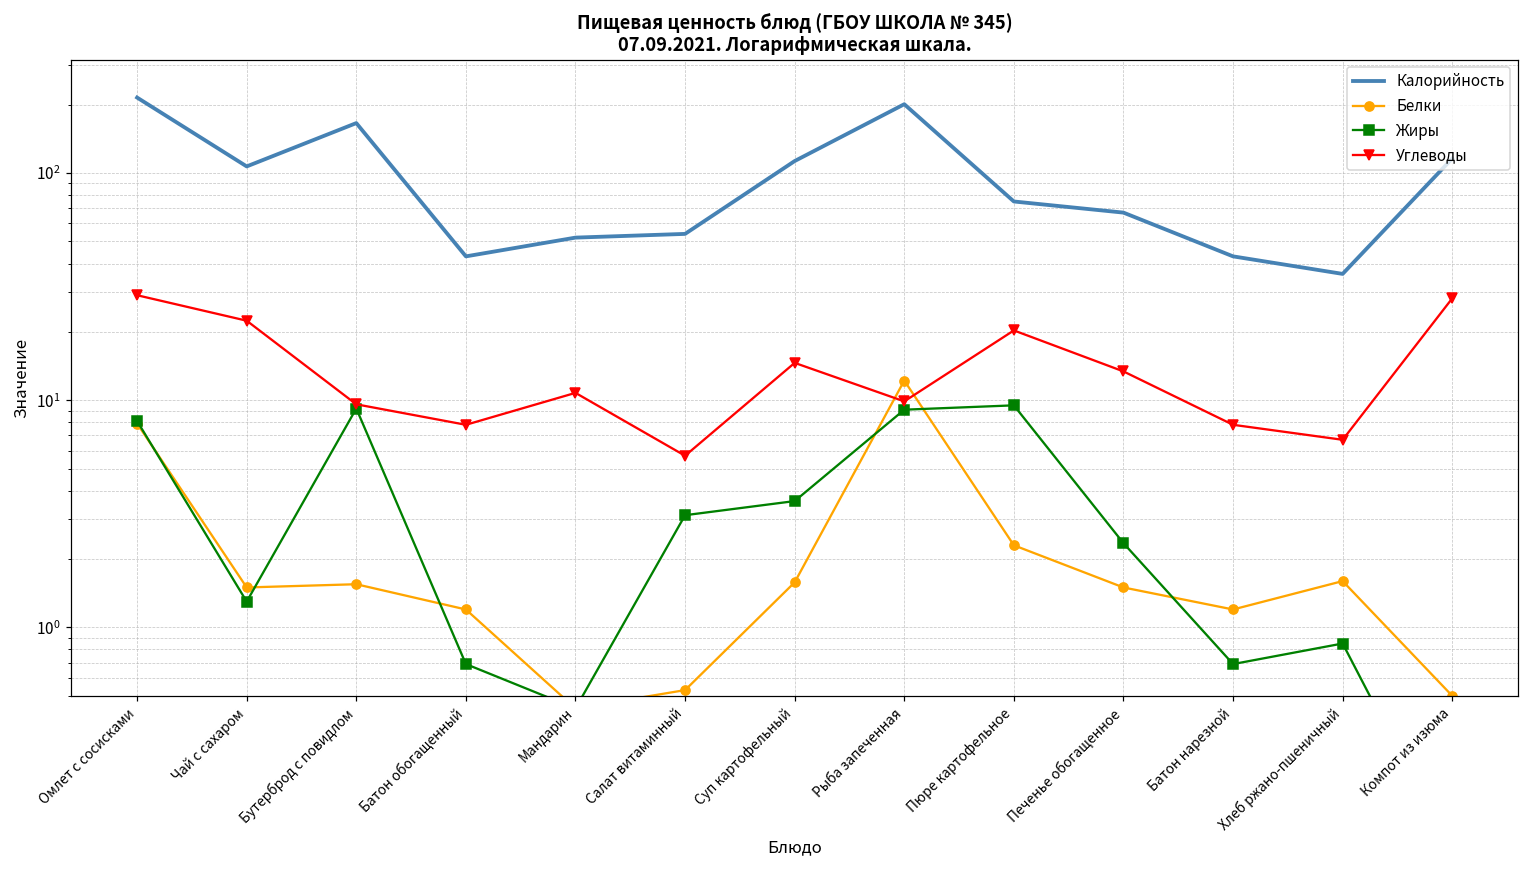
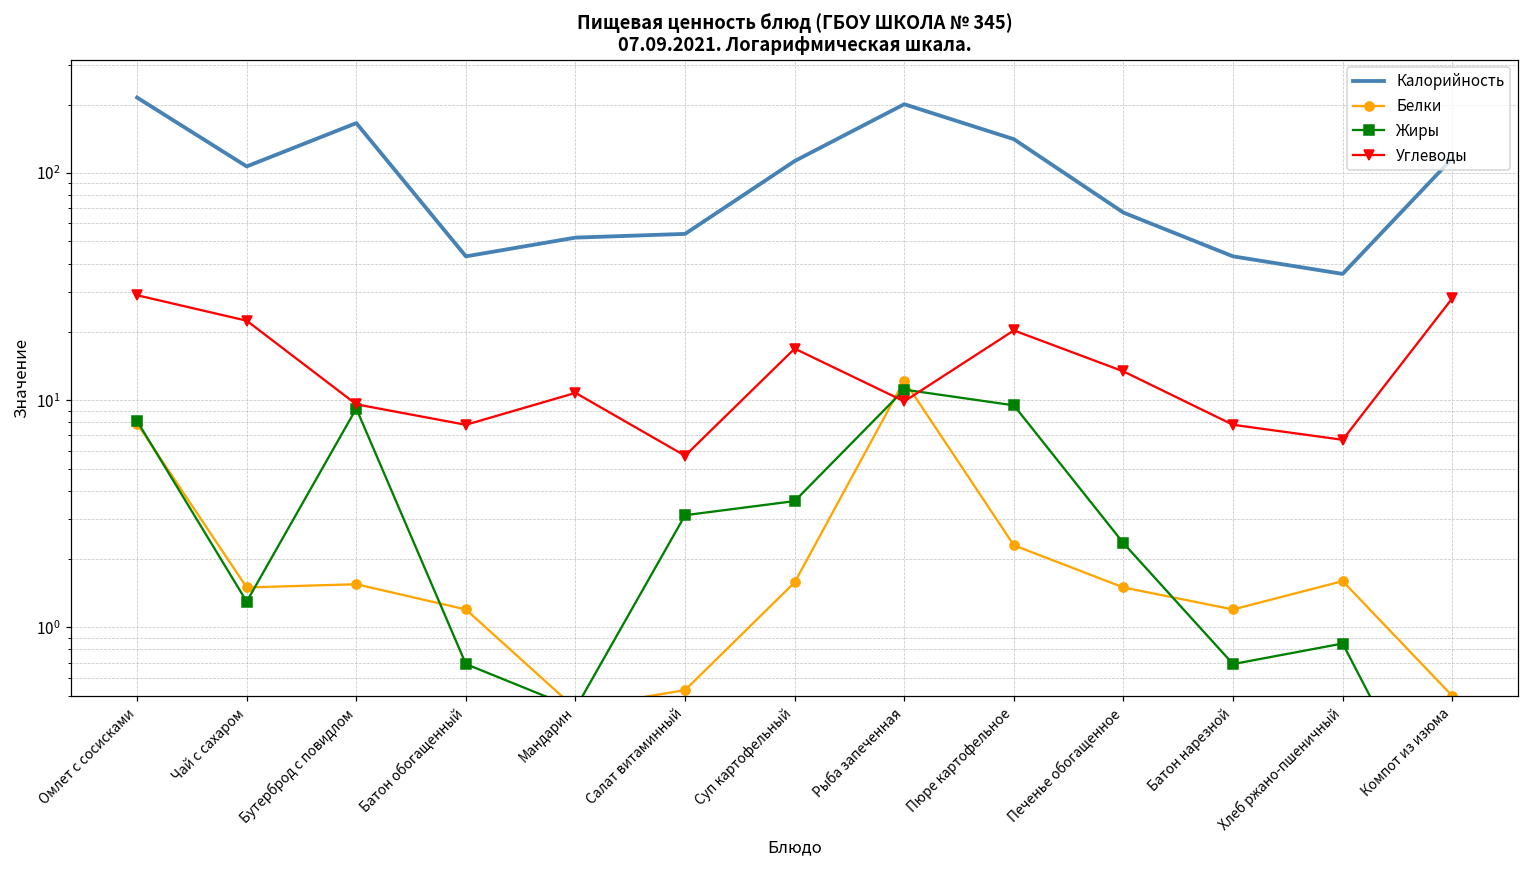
  {
    "Калорийность": {
      "Омлет с сосисками": 220,
      "Чай с сахаром": 110,
      "Бутерброд с повидлом": 170,
      "Батон обогащенный": 43,
      "Мандарин": 52,
      "Салат витаминный": 54,
      "Суп картофельный": 110,
      "Рыба запеченная": 200,
-     "Пюре картофельное": 75,
+     "Пюре картофельное": 140,
      "Печенье обогащенное": 67,
      "Батон нарезной": 43,
      "Хлеб ржано-пшеничный": 36
    },
    "Белки": {
      "Чай с сахаром": 1.5,
      "Бутерброд с повидлом": 1.6,
      "Батон обогащенный": 1.2,
      "Салат витаминный": 0.53,
      "Суп картофельный": 1.6,
      "Рыба запеченная": 12,
      "Пюре картофельное": 2.3,
      "Печенье обогащенное": 1.5,
      "Батон нарезной": 1.2,
      "Хлеб ржано-пшеничный": 1.6,
      "Компот из изюма": 0.50
    },
    "Жиры": {
      "Чай с сахаром": 1.3,
      "Бутерброд с повидлом": 9,
      "Батон обогащенный": 0.69,
      "Салат витаминный": 3.1,
      "Суп картофельный": 3.6,
-     "Рыба запеченная": 9,
+     "Рыба запеченная": 11,
      "Пюре картофельное": 10,
      "Печенье обогащенное": 2.4,
      "Батон нарезной": 0.69,
      "Хлеб ржано-пшеничный": 0.85
    },
    "Углеводы": {
      "Омлет с сосисками": 29,
      "Чай с сахаром": 22,
      "Бутерброд с повидлом": 10,
      "Батон обогащенный": 8,
      "Мандарин": 11,
      "Салат витаминный": 5.7,
-     "Суп картофельный": 15,
+     "Суп картофельный": 17,
      "Рыба запеченная": 10,
      "Пюре картофельное": 20,
      "Печенье обогащенное": 13,
      "Батон нарезной": 8,
      "Хлеб ржано-пшеничный": 6.7,
      "Компот из изюма": 28
    }
  }
